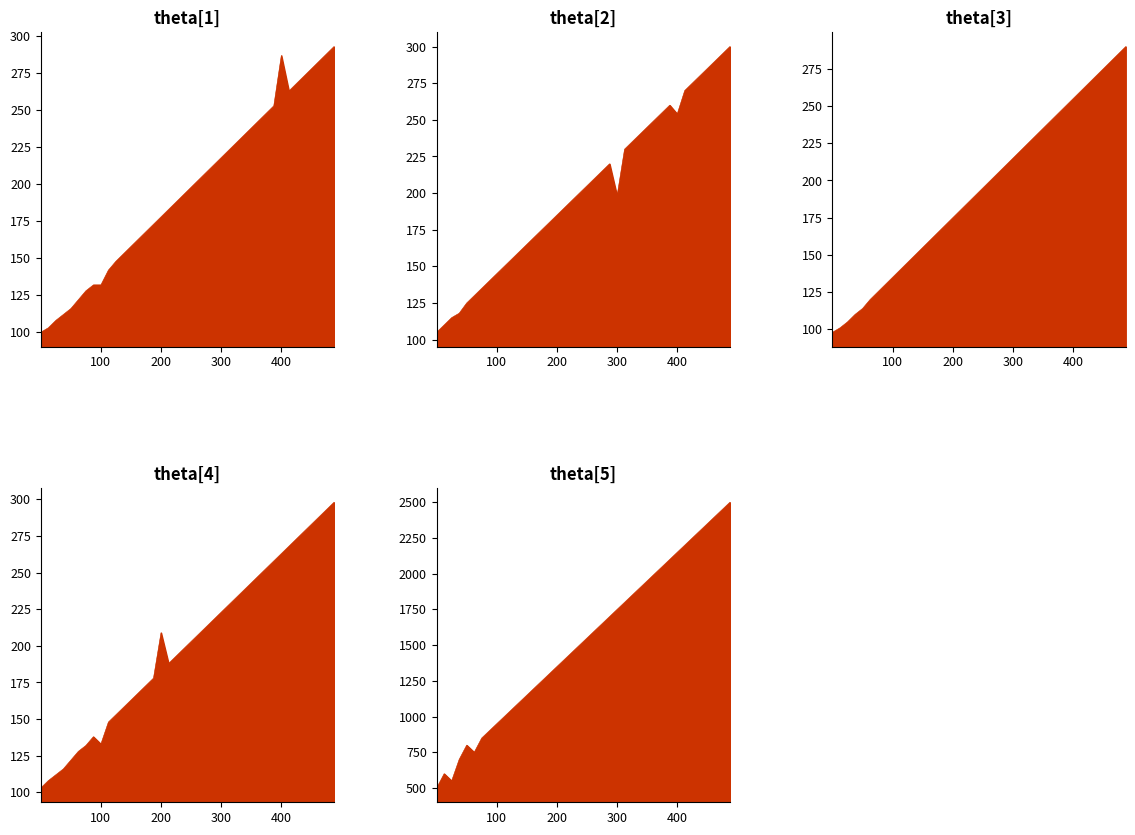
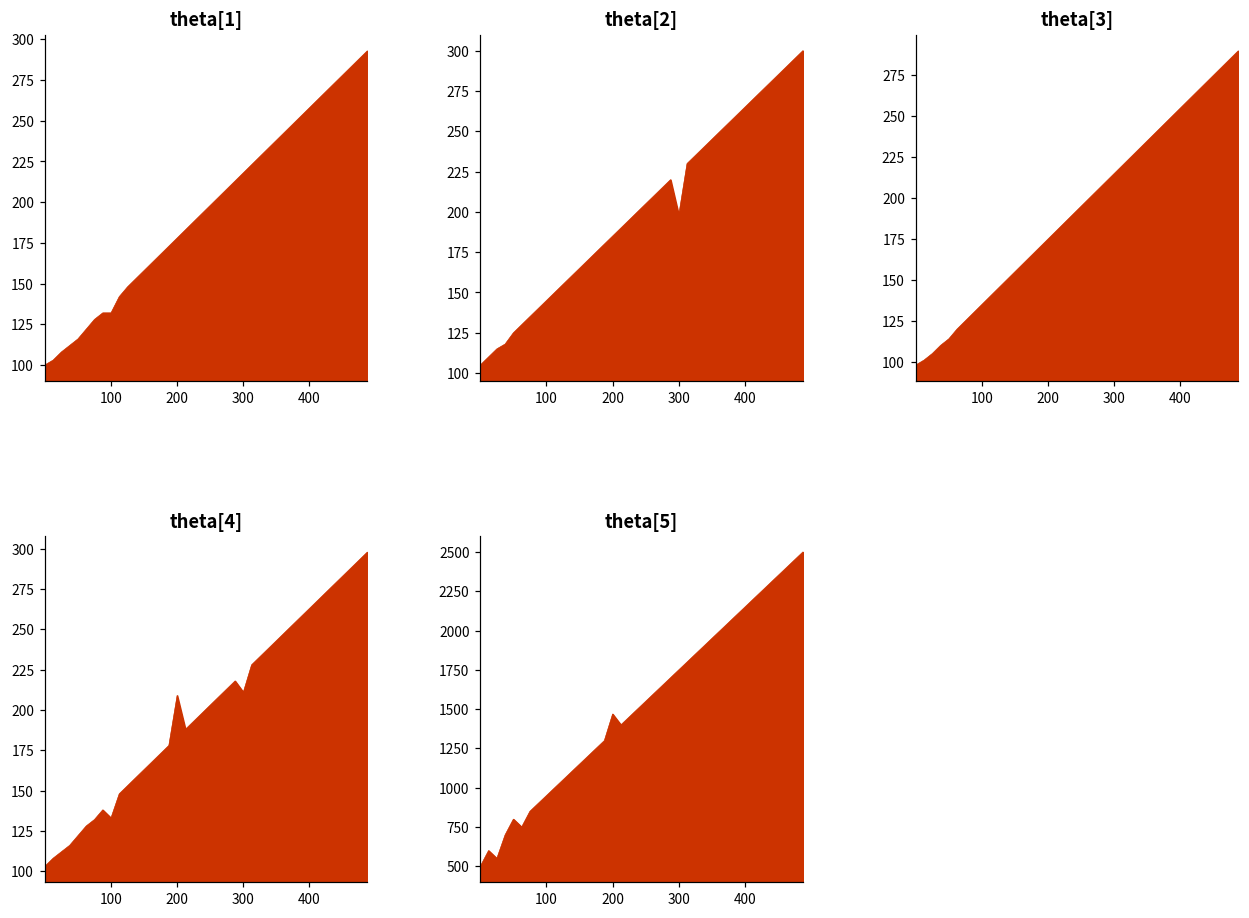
  {
    "theta[1]": {
      "100": 132,
      "200": 178,
      "300": 218,
-     "400": 287
+     "400": 258
    },
    "theta[2]": {
      "100": 145,
      "200": 185,
      "300": 198,
-     "400": 254
+     "400": 265
    },
    "theta[3]": {
      "100": 135,
      "200": 175,
      "300": 215,
      "400": 255
    },
    "theta[4]": {
      "100": 133,
      "200": 209,
-     "300": 223,
+     "300": 211,
      "400": 263
    },
    "theta[5]": {
      "100": 950,
-     "200": 1350,
+     "200": 1470,
      "300": 1750,
      "400": 2150
    }
  }
